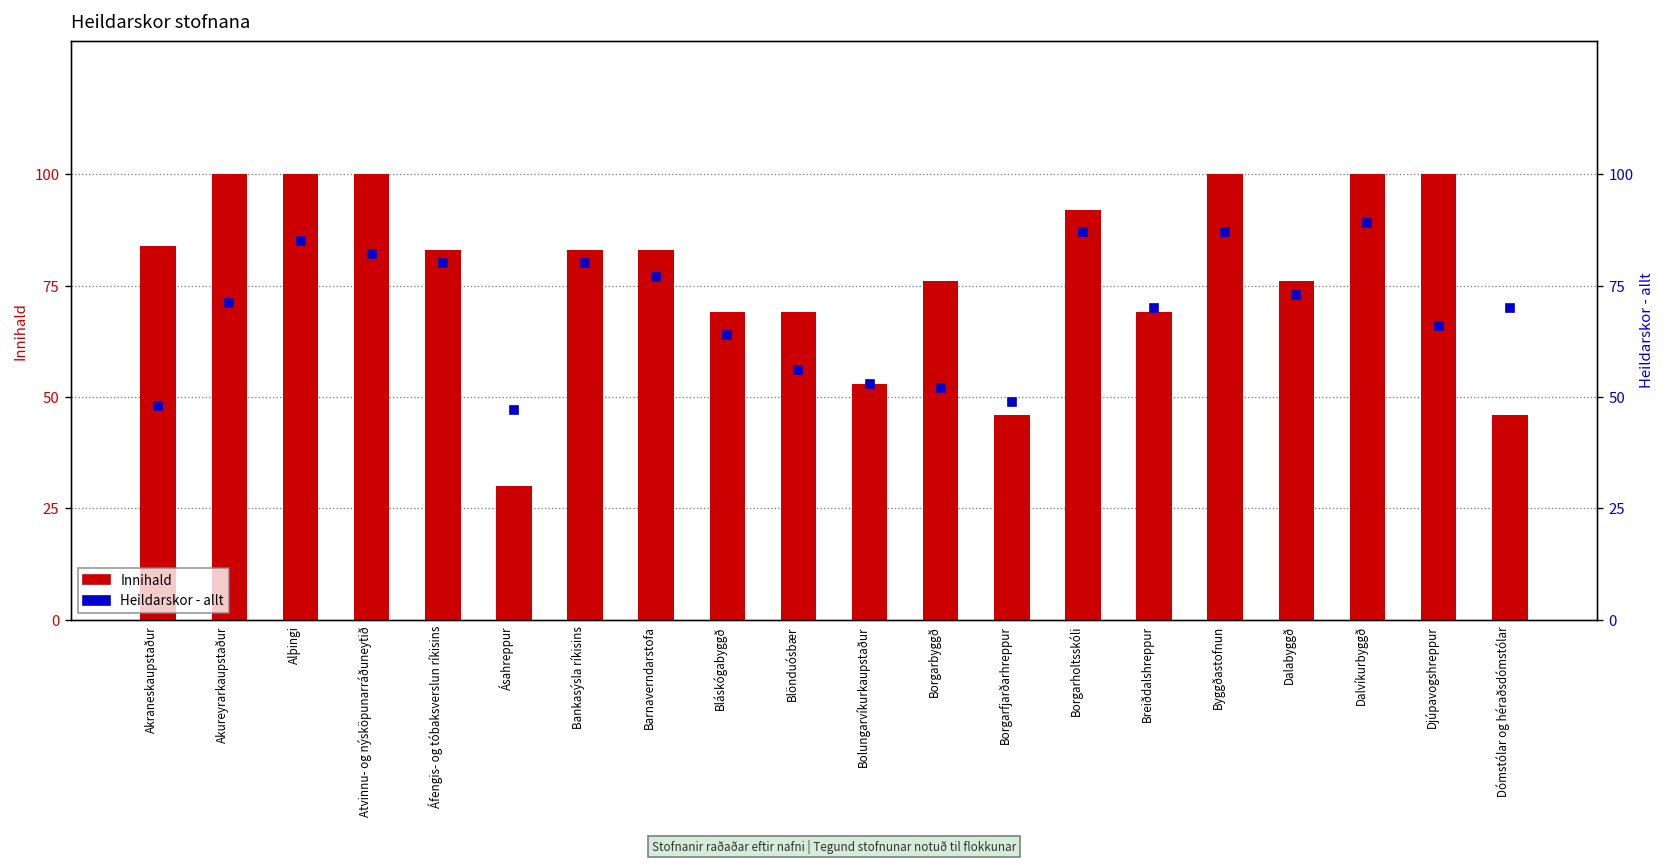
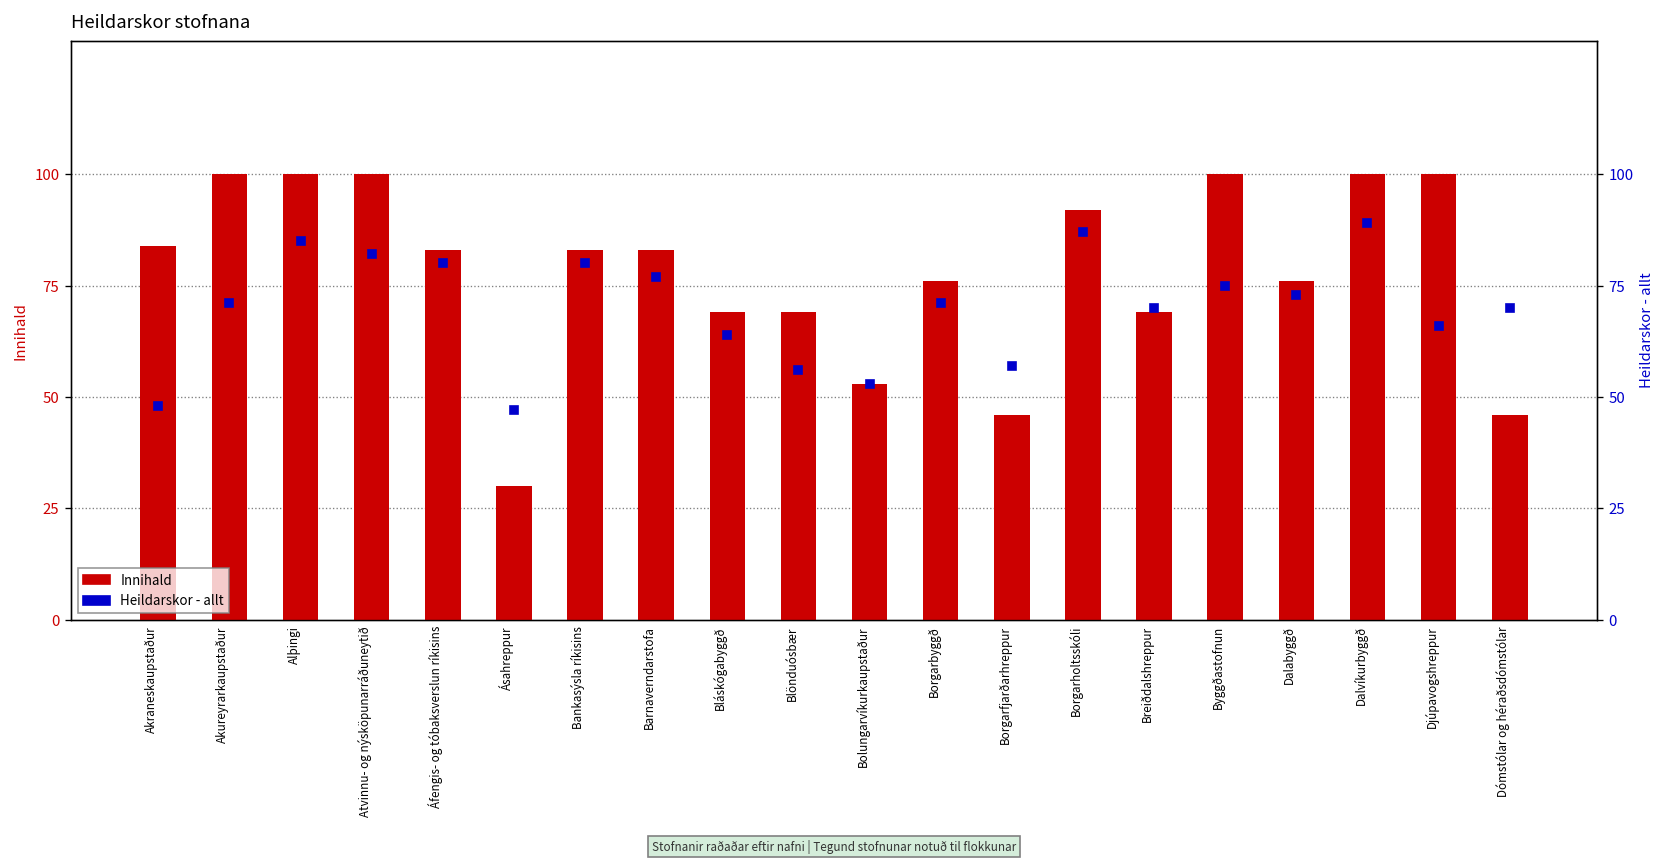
  {
    "Innihald": {
      "Akraneskaupstaður": 84,
      "Akureyrarkaupstaður": 100,
      "Alþingi": 100,
      "Atvinnu- og nýsköpunarráðuneytið": 100,
      "Áfengis- og tóbaksverslun ríkisins": 83,
      "Ásahreppur": 30,
      "Bankasýsla ríkisins": 83,
      "Barnaverndarstofa": 83,
      "Bláskógabyggð": 69,
      "Blönduósbær": 69,
      "Bolungarvíkurkaupstaður": 53,
      "Borgarbyggð": 76,
      "Borgarfjarðarhreppur": 46,
      "Borgarholtsskóli": 92,
      "Breiðdalshreppur": 69,
      "Byggðastofnun": 100,
      "Dalabyggð": 76,
      "Dalvíkurbyggð": 100,
      "Djúpavogshreppur": 100,
      "Dómstólar og héraðsdómstólar": 46
    },
    "Heildarskor - allt": {
      "Akraneskaupstaður": 48,
      "Akureyrarkaupstaður": 71,
      "Alþingi": 85,
      "Atvinnu- og nýsköpunarráðuneytið": 82,
      "Áfengis- og tóbaksverslun ríkisins": 80,
      "Ásahreppur": 47,
      "Bankasýsla ríkisins": 80,
      "Barnaverndarstofa": 77,
      "Bláskógabyggð": 64,
      "Blönduósbær": 56,
      "Bolungarvíkurkaupstaður": 53,
-     "Borgarbyggð": 52,
-     "Borgarfjarðarhreppur": 49,
+     "Borgarbyggð": 71,
+     "Borgarfjarðarhreppur": 57,
      "Borgarholtsskóli": 87,
      "Breiðdalshreppur": 70,
-     "Byggðastofnun": 87,
+     "Byggðastofnun": 75,
      "Dalabyggð": 73,
      "Dalvíkurbyggð": 89,
      "Djúpavogshreppur": 66,
      "Dómstólar og héraðsdómstólar": 70
    }
  }
